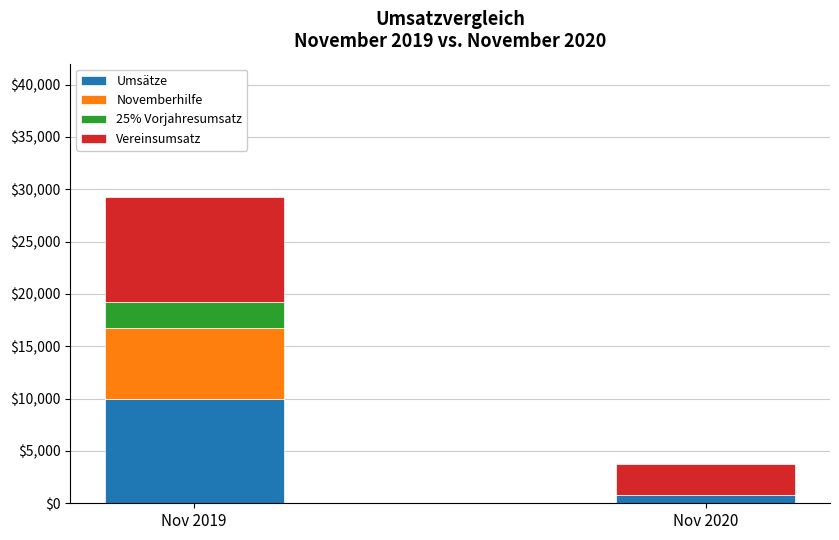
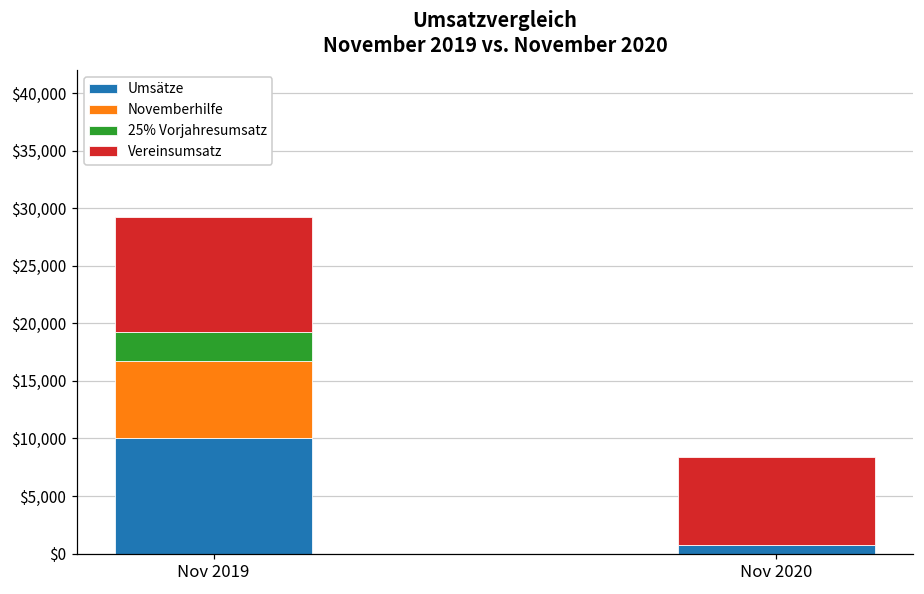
  {
    "Umsätze": {
      "Nov 2019": "$10,000",
      "Nov 2020": "$800"
    },
    "Novemberhilfe": {
      "Nov 2019": "$6,800",
      "Nov 2020": "$0"
    },
    "25% Vorjahresumsatz": {
      "Nov 2019": "$2,500",
      "Nov 2020": "$0"
    },
    "Vereinsumsatz": {
      "Nov 2019": "$10,000",
-     "Nov 2020": "$3,000"
+     "Nov 2020": "$7,600"
    }
  }
